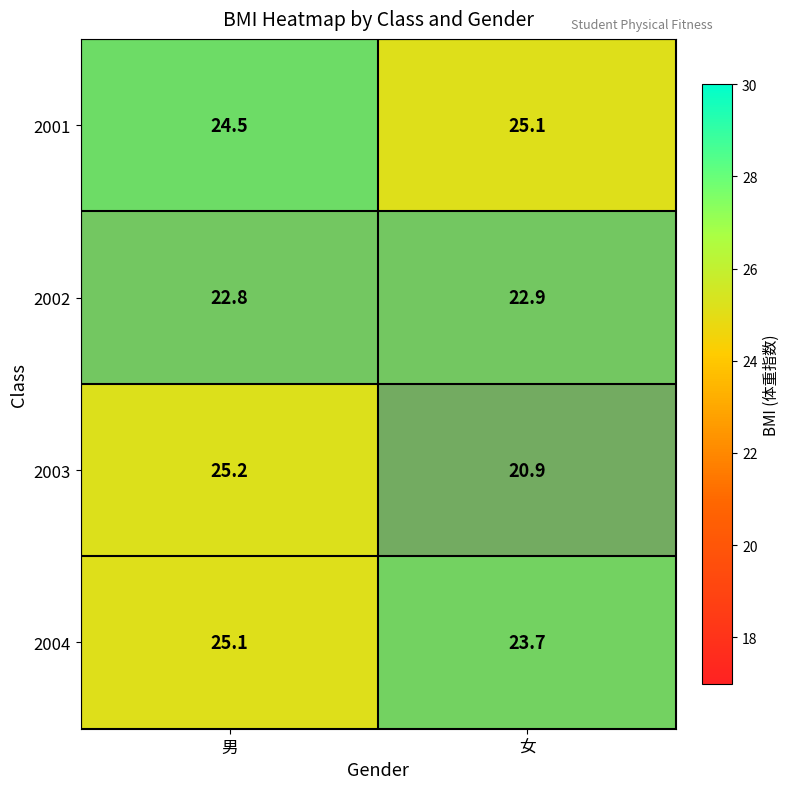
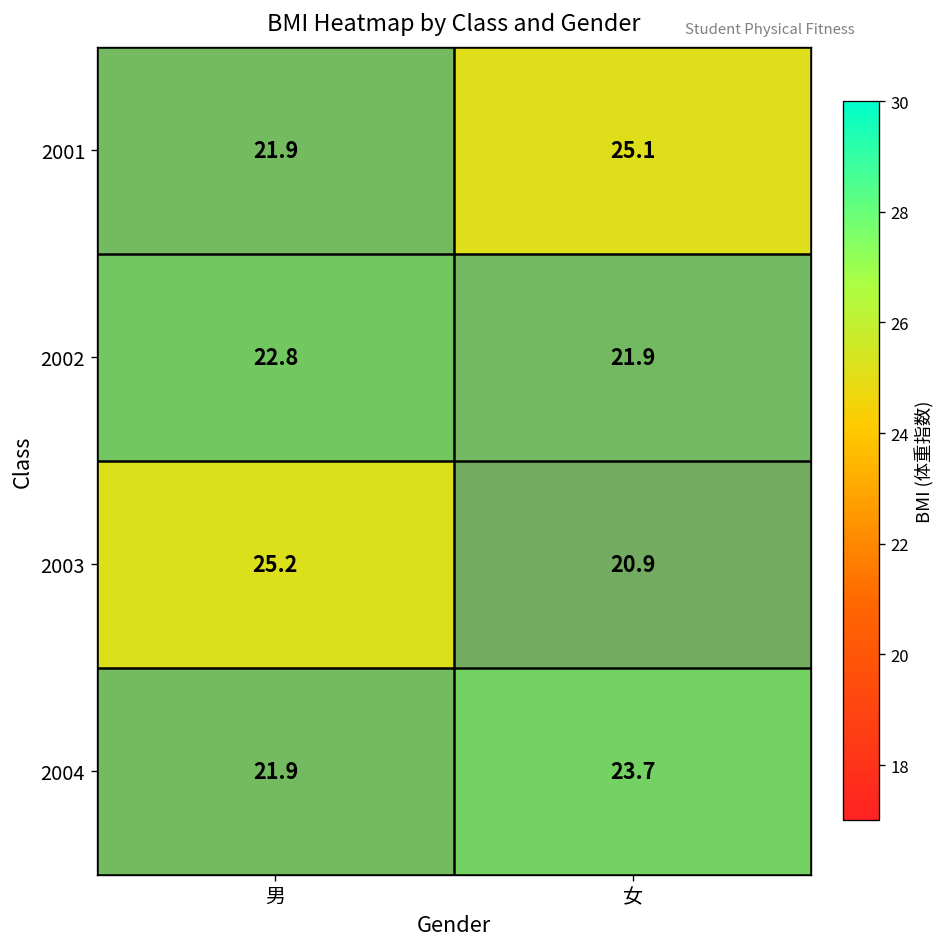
  {
    "2001": {
-     "男": 24.5,
+     "男": 21.9,
      "女": 25.1
    },
    "2002": {
      "男": 22.8,
-     "女": 22.9
+     "女": 21.9
    },
    "2003": {
      "男": 25.2,
      "女": 20.9
    },
    "2004": {
-     "男": 25.1,
+     "男": 21.9,
      "女": 23.7
    }
  }
